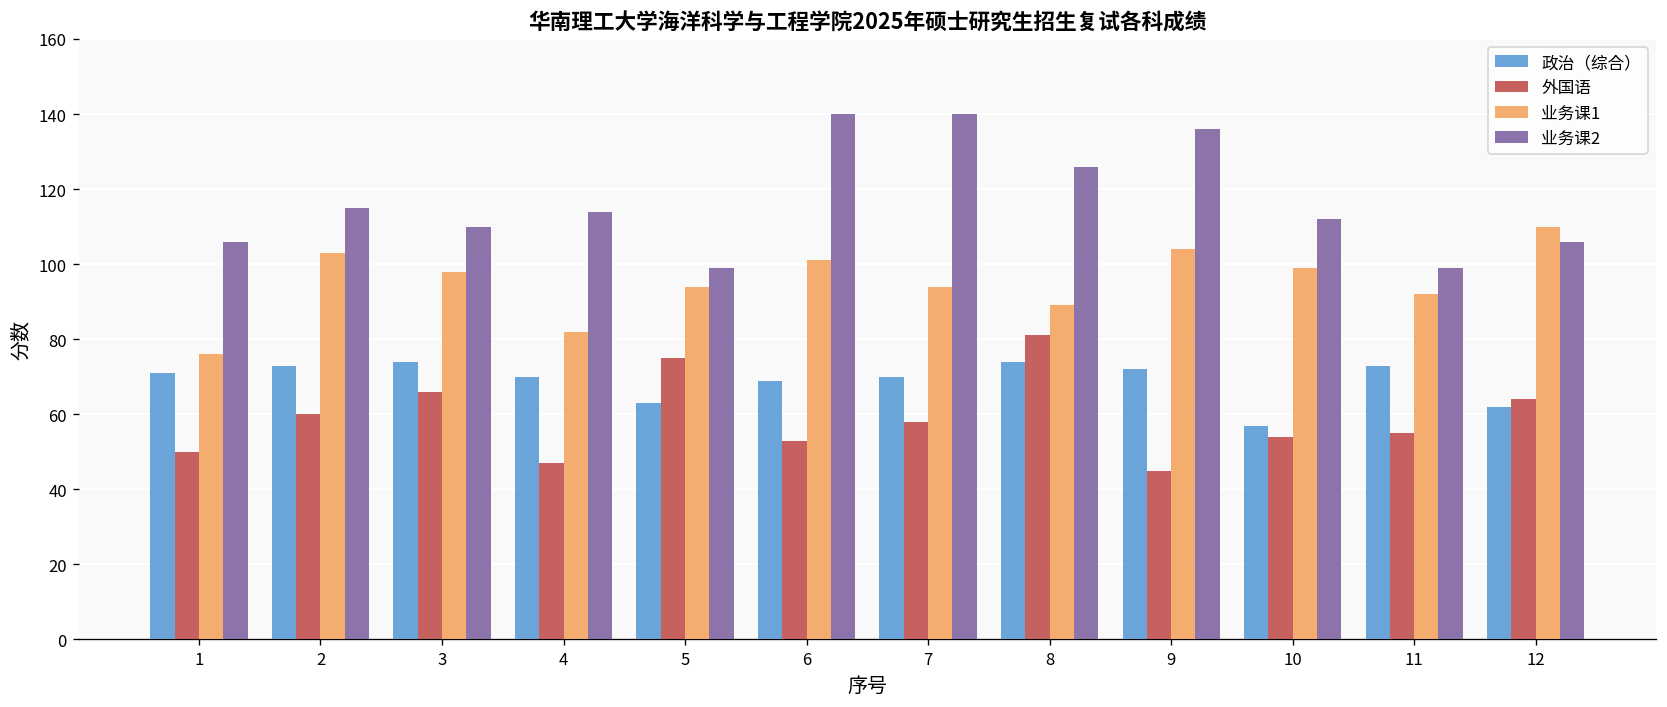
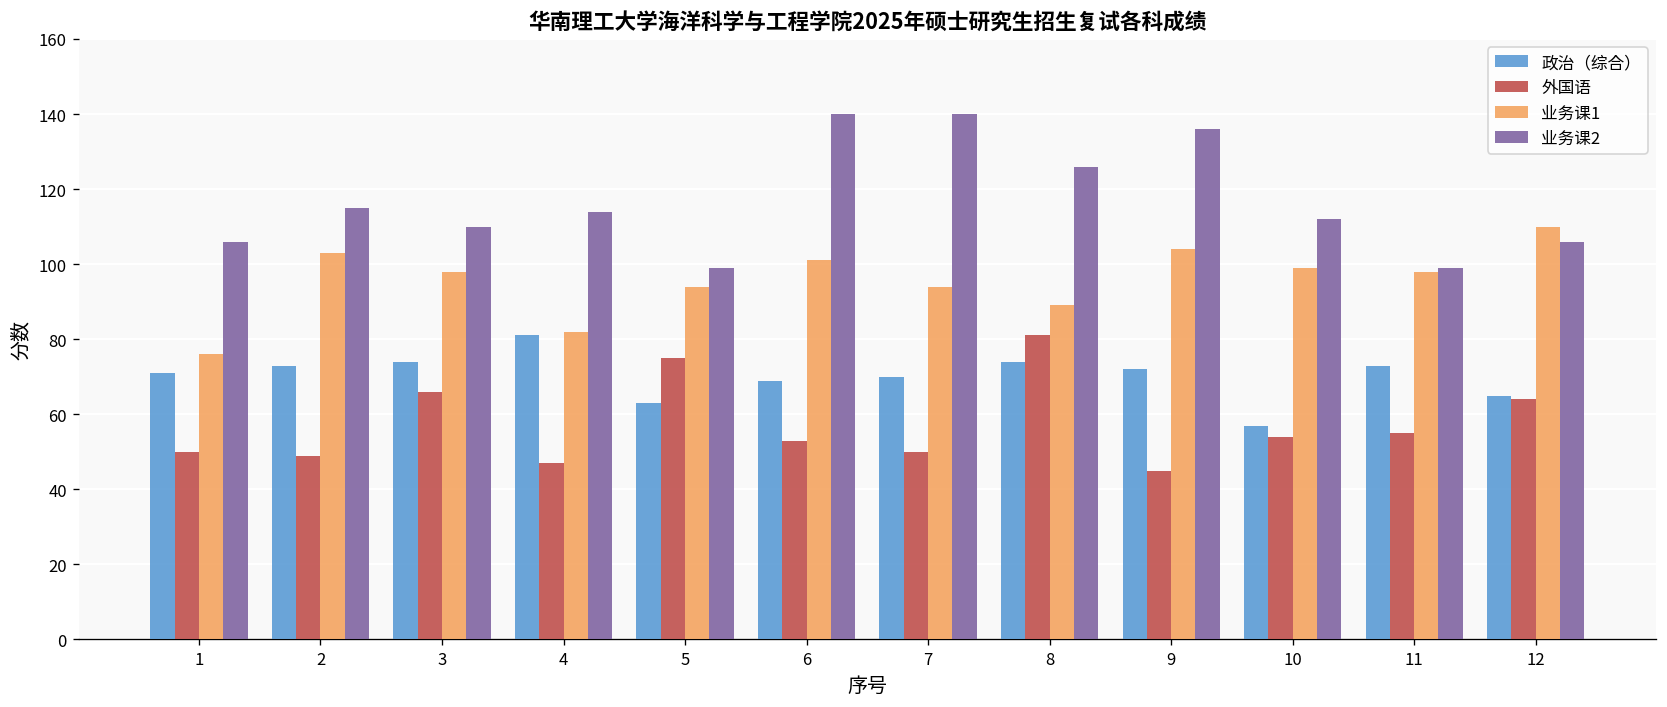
  {
    "政治（综合）": {
      "1": 71,
      "2": 73,
      "3": 74,
-     "4": 70,
+     "4": 81,
      "5": 63,
      "6": 69,
      "7": 70,
      "8": 74,
      "9": 72,
      "10": 57,
      "11": 73,
-     "12": 62
+     "12": 65
    },
    "外国语": {
      "1": 50,
-     "2": 60,
+     "2": 49,
      "3": 66,
      "4": 47,
      "5": 75,
      "6": 53,
-     "7": 58,
+     "7": 50,
      "8": 81,
      "9": 45,
      "10": 54,
      "11": 55,
      "12": 64
    },
    "业务课1": {
      "1": 76,
      "2": 103,
      "3": 98,
      "4": 82,
      "5": 94,
      "6": 101,
      "7": 94,
      "8": 89,
      "9": 104,
      "10": 99,
-     "11": 92,
+     "11": 98,
      "12": 110
    },
    "业务课2": {
      "1": 106,
      "2": 115,
      "3": 110,
      "4": 114,
      "5": 99,
      "6": 140,
      "7": 140,
      "8": 126,
      "9": 136,
      "10": 112,
      "11": 99,
      "12": 106
    }
  }
